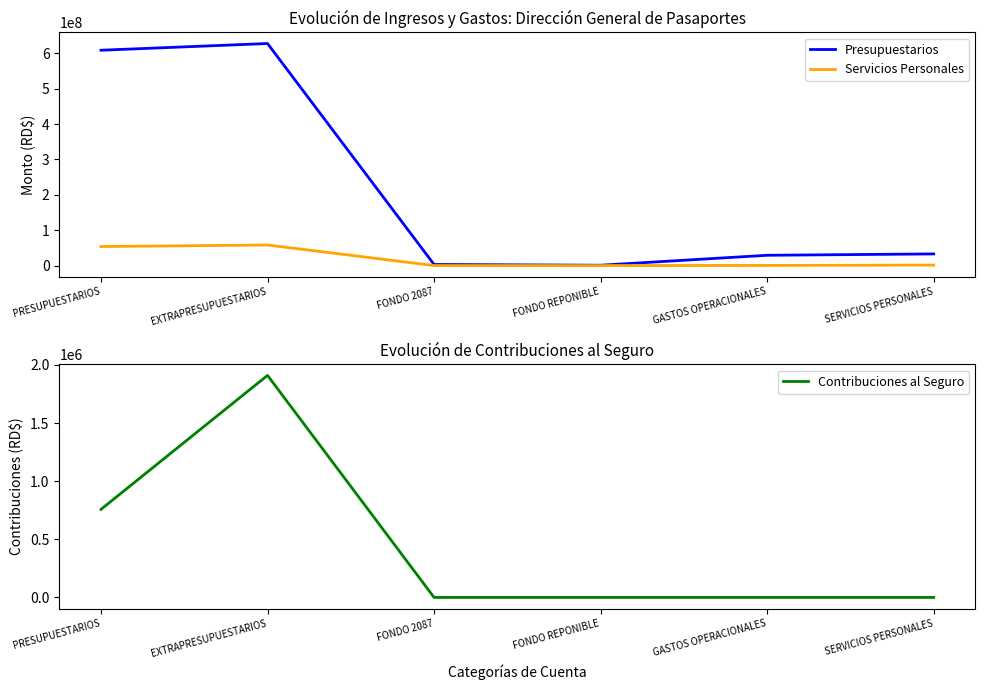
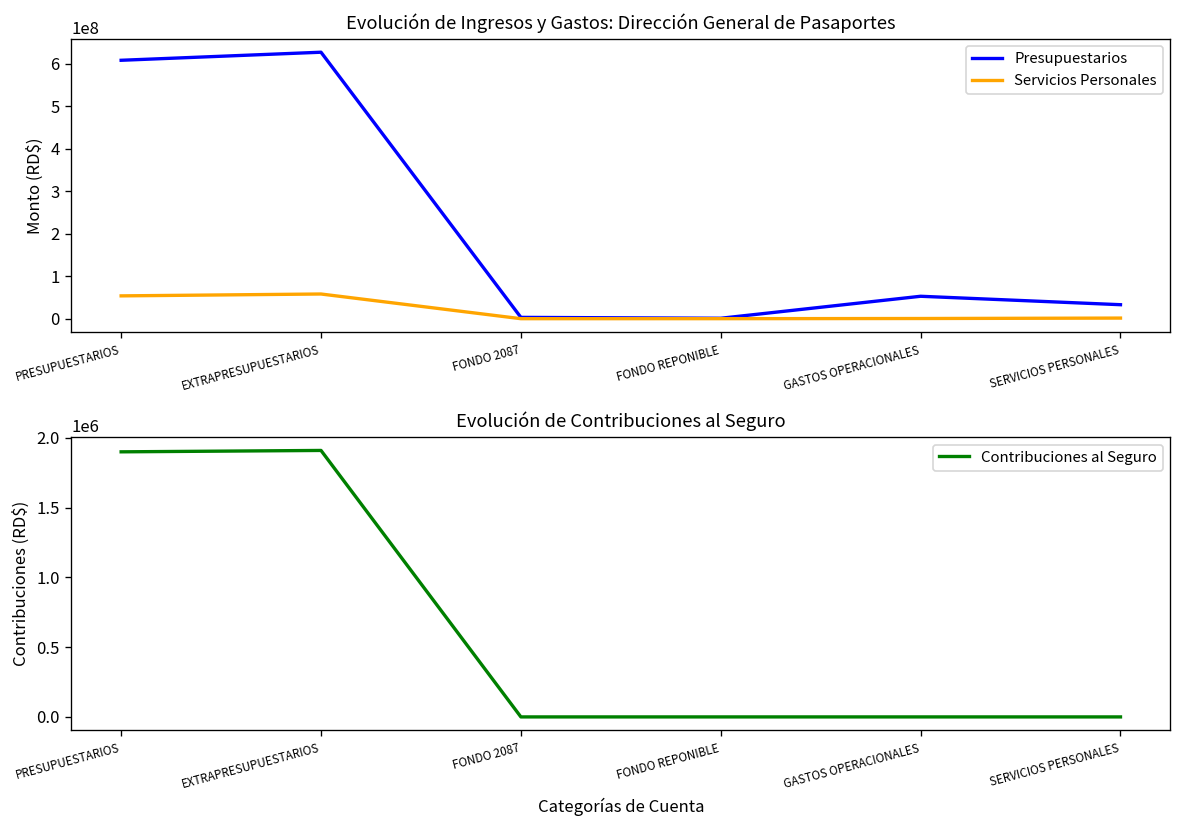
  {
    "Evolución de Ingresos y Gastos: Dirección General de Pasaportes": {
      "Presupuestarios": {
        "PRESUPUESTARIOS": 610000000,
        "EXTRAPRESUPUESTARIOS": 630000000,
-       "GASTOS OPERACIONALES": 30000000,
+       "GASTOS OPERACIONALES": 50000000,
        "SERVICIOS PERSONALES": 30000000
      },
      "Servicios Personales": {
        "PRESUPUESTARIOS": 50000000,
        "EXTRAPRESUPUESTARIOS": 60000000,
        "GASTOS OPERACIONALES": 0,
        "SERVICIOS PERSONALES": 0
      }
    },
    "Evolución de Contribuciones al Seguro": {
-     "PRESUPUESTARIOS": 760000,
+     "PRESUPUESTARIOS": 1900000,
      "EXTRAPRESUPUESTARIOS": 1910000,
      "FONDO 2087": 0,
      "FONDO REPONIBLE": 0,
      "GASTOS OPERACIONALES": 0,
      "SERVICIOS PERSONALES": 0
    }
  }
